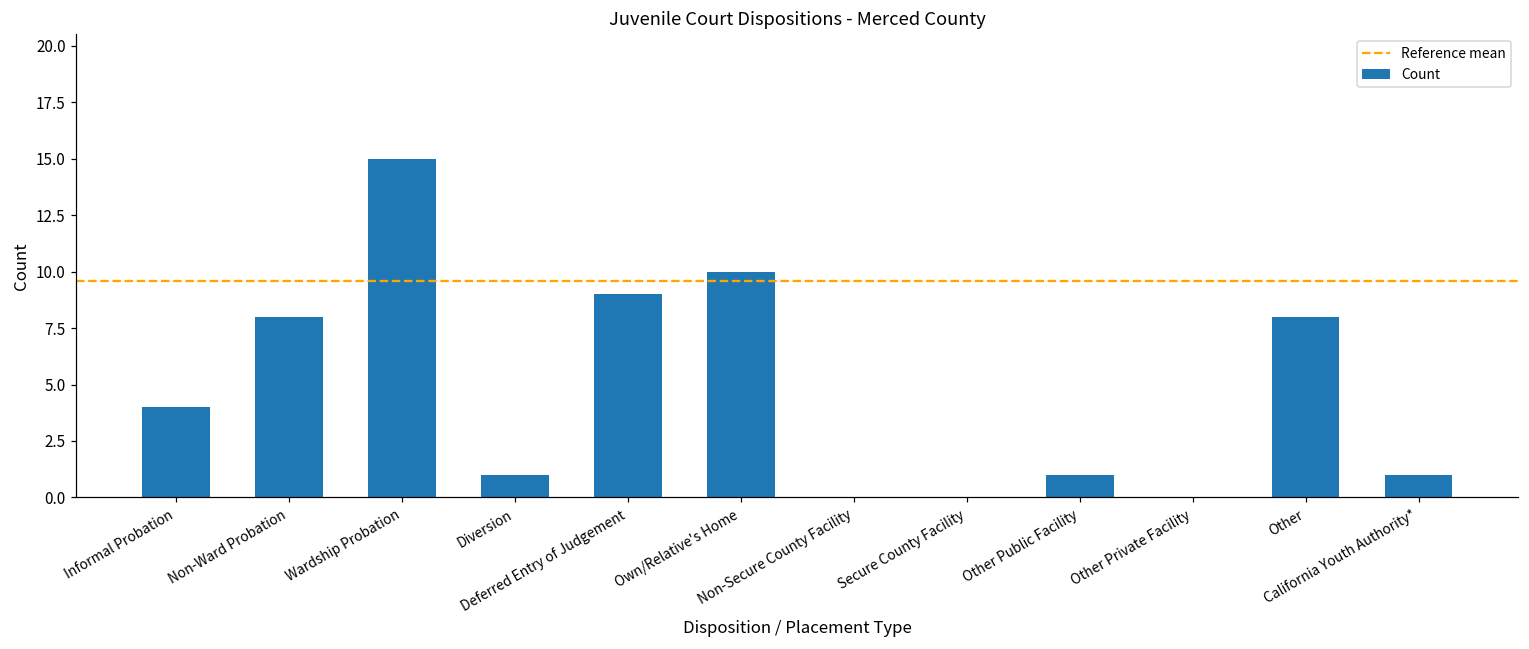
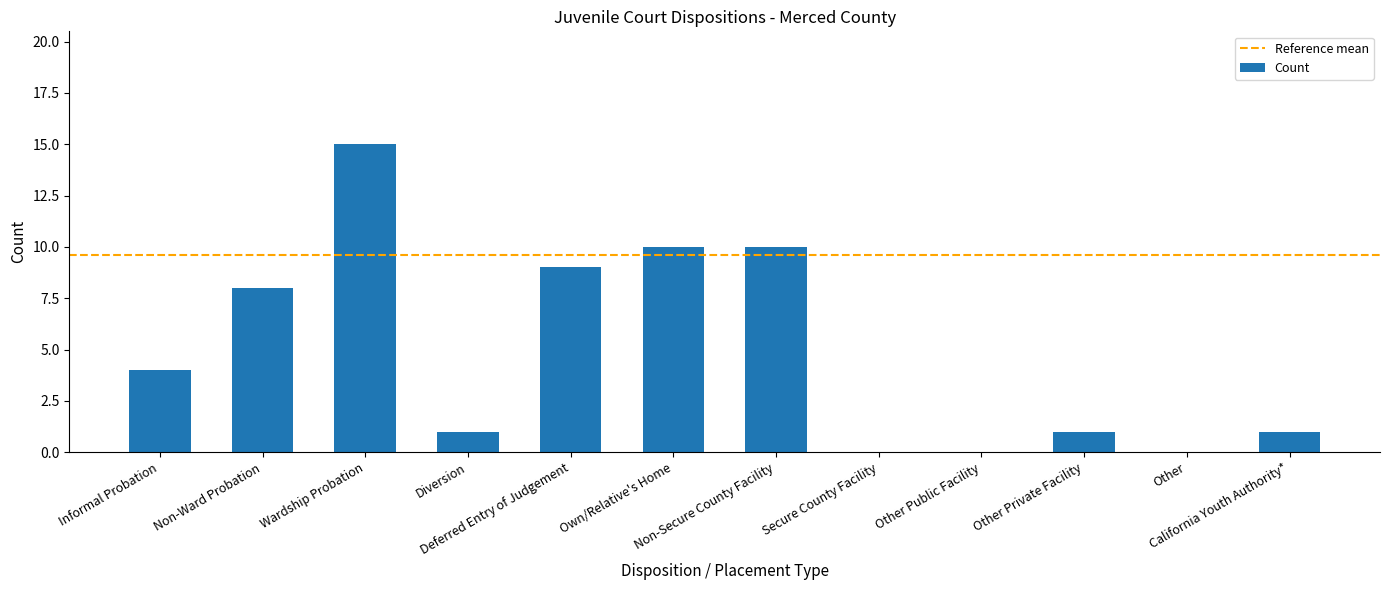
  {
    "Informal Probation": 4,
    "Non-Ward Probation": 8,
    "Wardship Probation": 15,
    "Diversion": 1,
    "Deferred Entry of Judgement": 9,
    "Own/Relative's Home": 10,
-   "Non-Secure County Facility": 0,
+   "Non-Secure County Facility": 10,
    "Secure County Facility": 0,
-   "Other Public Facility": 1,
-   "Other Private Facility": 0,
-   "Other": 8,
+   "Other Public Facility": 0,
+   "Other Private Facility": 1,
+   "Other": 0,
    "California Youth Authority*": 1
  }
